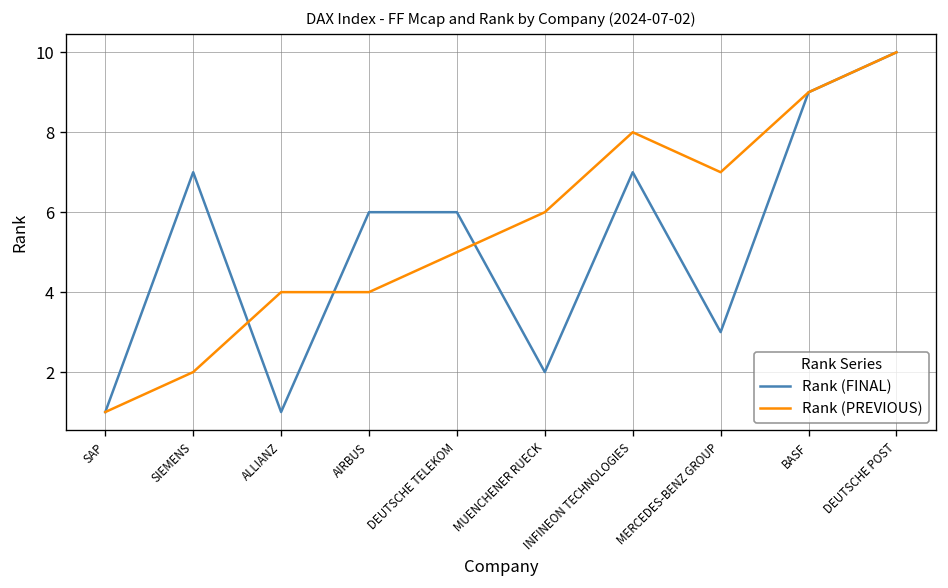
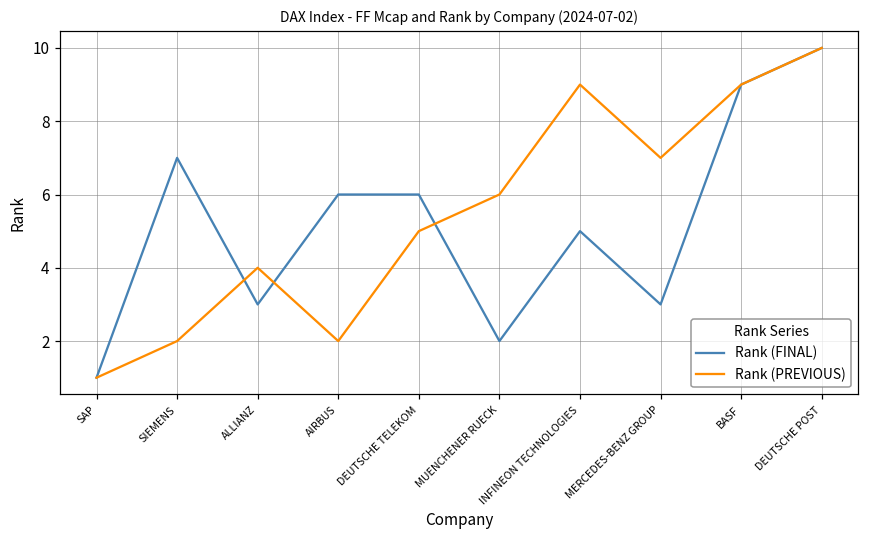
  {
    "Rank (FINAL)": {
      "SIEMENS": 7,
-     "ALLIANZ": 1,
+     "ALLIANZ": 3,
      "AIRBUS": 6,
      "DEUTSCHE TELEKOM": 6,
      "MUENCHENER RUECK": 2,
-     "INFINEON TECHNOLOGIES": 7,
+     "INFINEON TECHNOLOGIES": 5,
      "MERCEDES-BENZ GROUP": 3
    },
    "Rank (PREVIOUS)": {
      "SIEMENS": 2,
      "ALLIANZ": 4,
-     "AIRBUS": 4,
+     "AIRBUS": 2,
      "DEUTSCHE TELEKOM": 5,
      "MUENCHENER RUECK": 6,
-     "INFINEON TECHNOLOGIES": 8,
+     "INFINEON TECHNOLOGIES": 9,
      "MERCEDES-BENZ GROUP": 7
    }
  }
